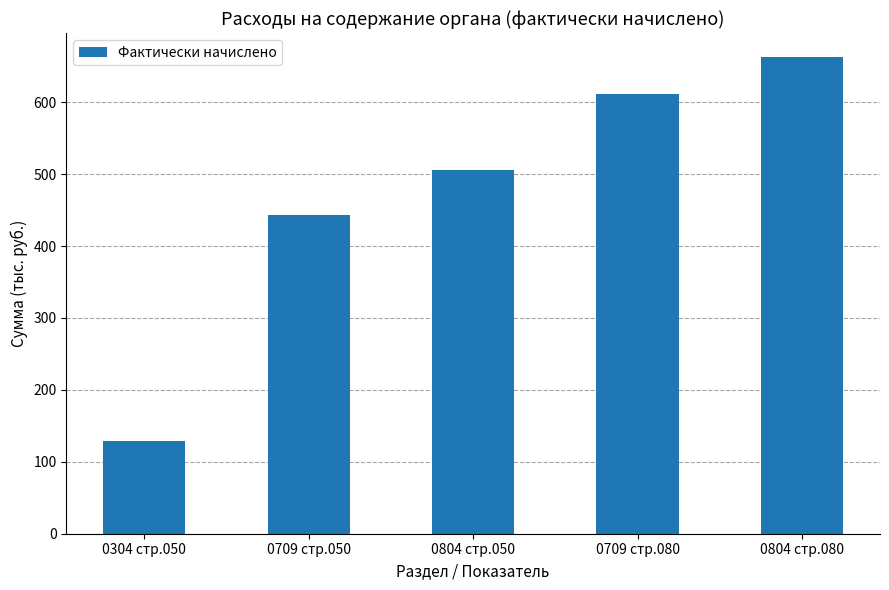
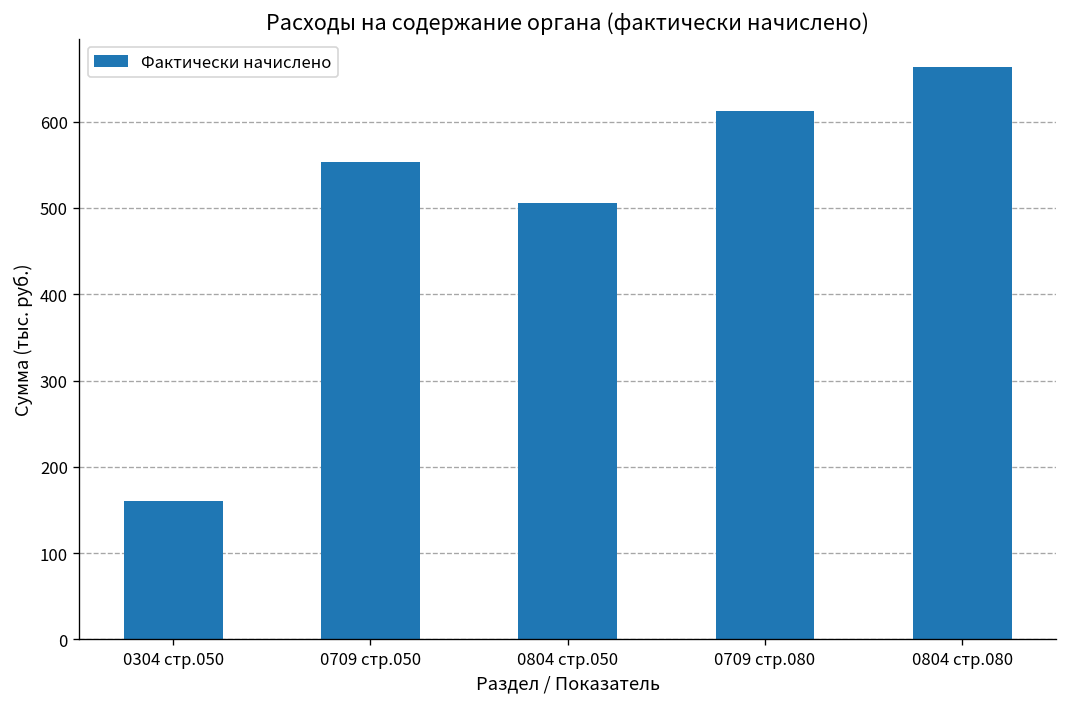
  {
-   "0304 стр.050": 130,
-   "0709 стр.050": 440,
+   "0304 стр.050": 160,
+   "0709 стр.050": 550,
    "0804 стр.050": 510,
    "0709 стр.080": 610,
    "0804 стр.080": 660
  }
